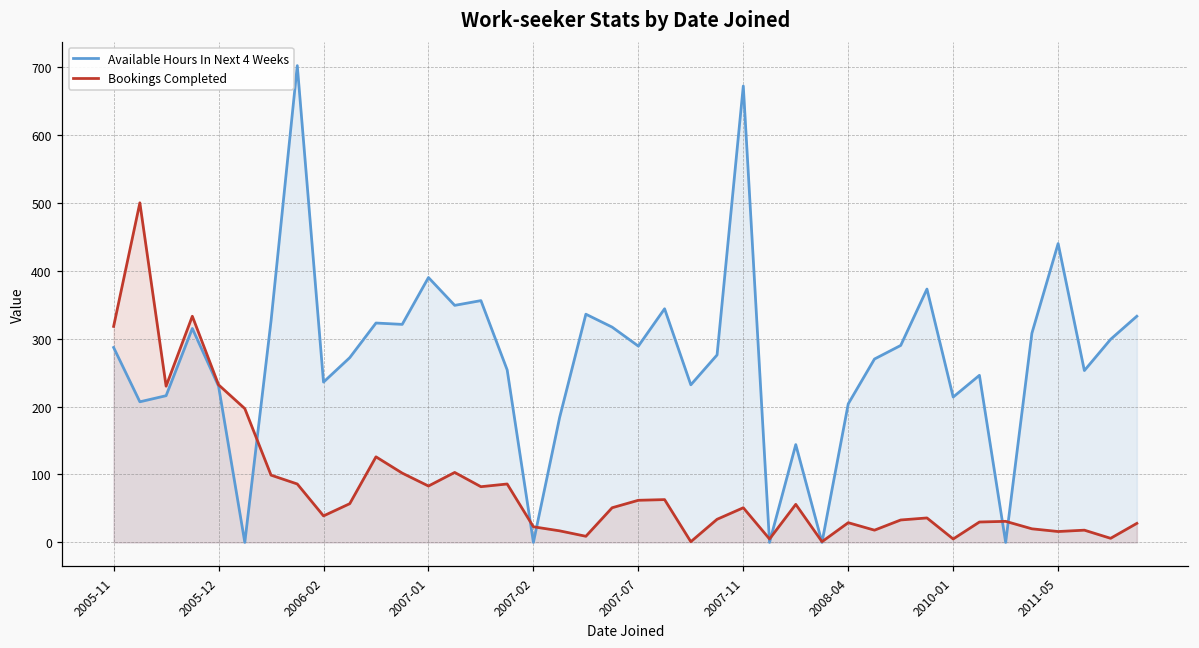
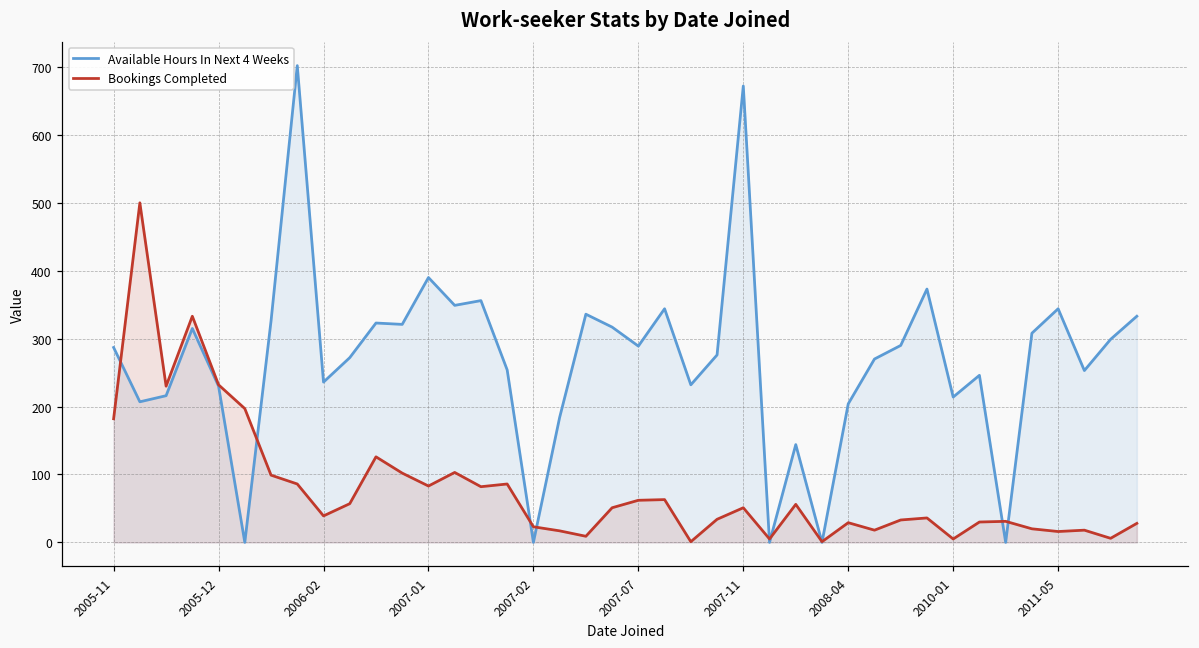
  {
    "Available Hours In Next 4 Weeks": {
      "2005-11": 290,
      "2006-02": 240,
      "2007-01": 390,
      "2007-02": 0,
      "2007-07": 290,
      "2007-11": 670,
      "2008-04": 200,
      "2010-01": 210,
-     "2011-05": 440
+     "2011-05": 340
    },
    "Bookings Completed": {
-     "2005-11": 320,
+     "2005-11": 180,
      "2006-02": 40,
      "2007-01": 80,
      "2007-02": 20,
      "2007-07": 60,
      "2007-11": 50,
      "2008-04": 30,
      "2010-01": 10,
      "2011-05": 20
    }
  }
